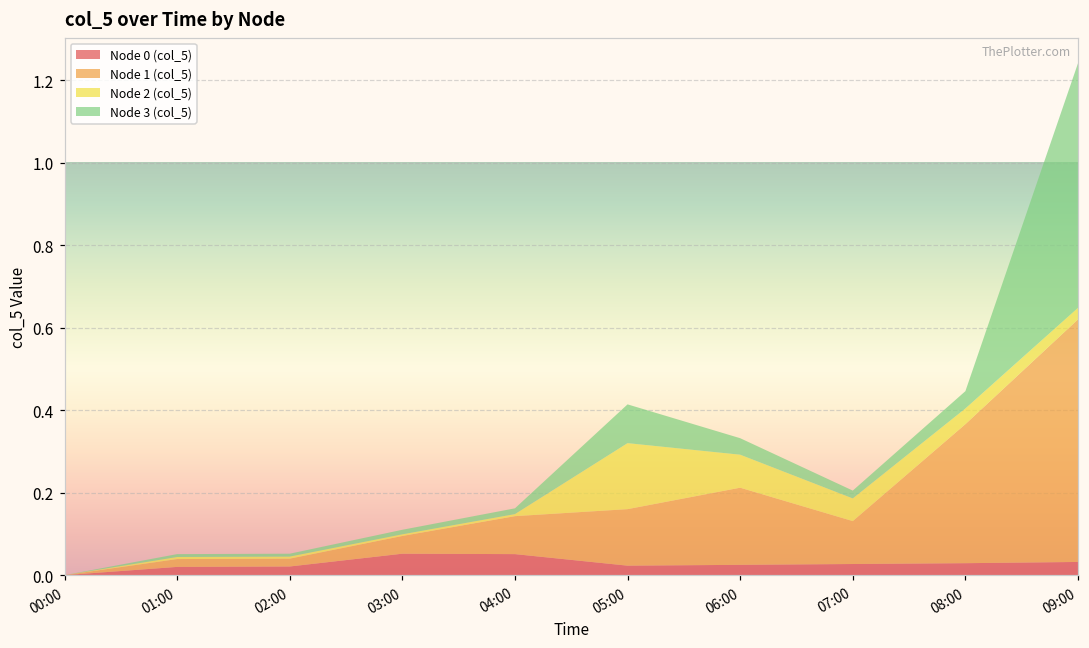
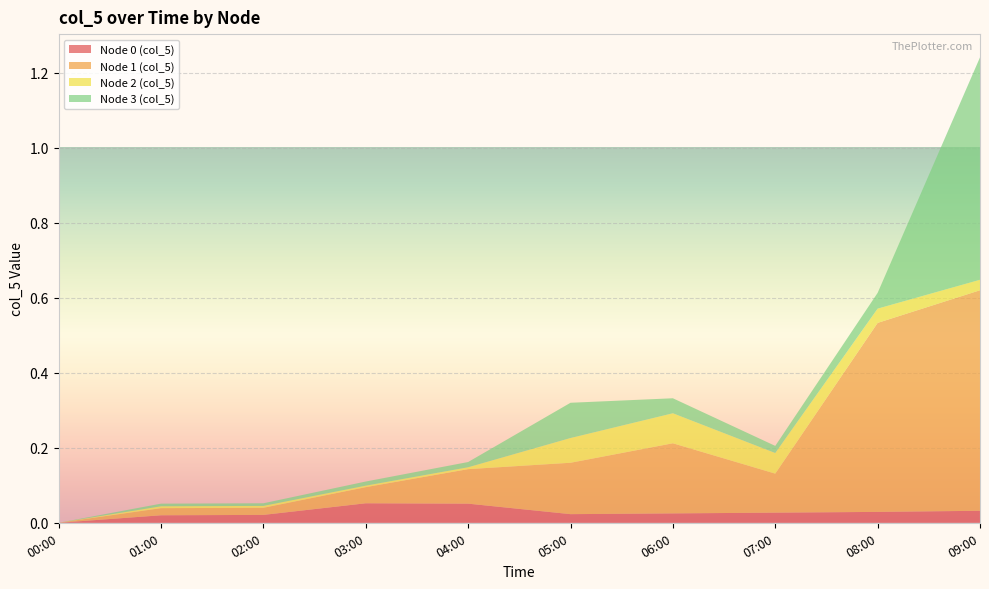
  {
    "Node 0 (col_5)": {
      "01:00": 0.02,
      "02:00": 0.02,
      "03:00": 0.05,
      "04:00": 0.05,
      "05:00": 0.02,
      "06:00": 0.03,
      "07:00": 0.03,
      "08:00": 0.03,
      "09:00": 0.03
    },
    "Node 1 (col_5)": {
      "05:00": 0.14,
      "06:00": 0.19,
      "07:00": 0.10,
-     "08:00": 0.34,
+     "08:00": 0.50,
      "09:00": 0.59
    },
    "Node 2 (col_5)": {
-     "05:00": 0.16,
+     "05:00": 0.07,
      "06:00": 0.08,
      "07:00": 0.05,
      "08:00": 0.04,
      "09:00": 0.03
    },
    "Node 3 (col_5)": {
      "01:00": 0.01,
      "02:00": 0.01,
      "03:00": 0.01,
      "04:00": 0.01,
      "05:00": 0.09,
      "06:00": 0.04,
      "07:00": 0.02,
      "08:00": 0.04,
      "09:00": 0.59
    }
  }
